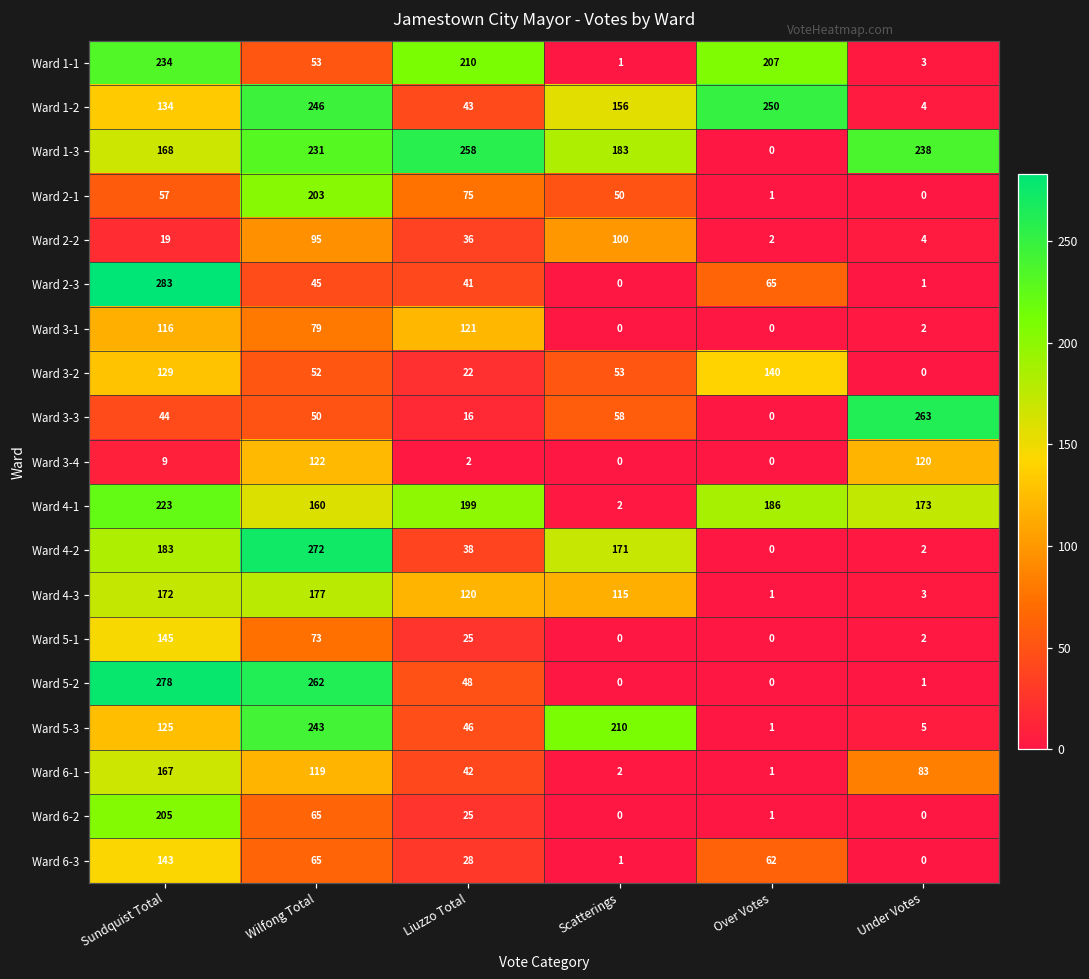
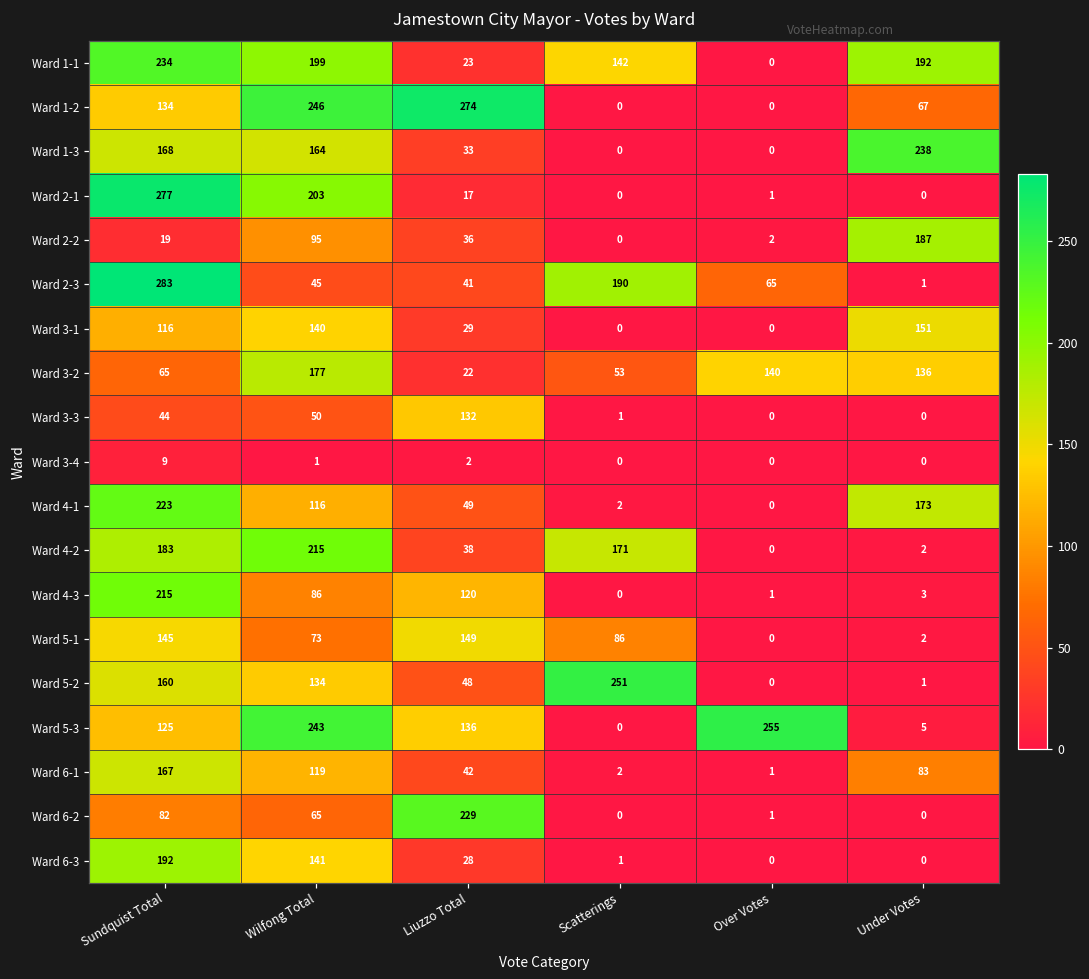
  {
    "Ward 1-1": {
      "Sundquist Total": 234,
-     "Wilfong Total": 53,
-     "Liuzzo Total": 210,
-     "Scatterings": 1,
-     "Over Votes": 207,
-     "Under Votes": 3
+     "Wilfong Total": 199,
+     "Liuzzo Total": 23,
+     "Scatterings": 142,
+     "Over Votes": 0,
+     "Under Votes": 192
    },
    "Ward 1-2": {
      "Sundquist Total": 134,
      "Wilfong Total": 246,
-     "Liuzzo Total": 43,
-     "Scatterings": 156,
-     "Over Votes": 250,
-     "Under Votes": 4
+     "Liuzzo Total": 274,
+     "Scatterings": 0,
+     "Over Votes": 0,
+     "Under Votes": 67
    },
    "Ward 1-3": {
      "Sundquist Total": 168,
-     "Wilfong Total": 231,
-     "Liuzzo Total": 258,
-     "Scatterings": 183,
+     "Wilfong Total": 164,
+     "Liuzzo Total": 33,
+     "Scatterings": 0,
      "Over Votes": 0,
      "Under Votes": 238
    },
    "Ward 2-1": {
-     "Sundquist Total": 57,
+     "Sundquist Total": 277,
      "Wilfong Total": 203,
-     "Liuzzo Total": 75,
-     "Scatterings": 50,
+     "Liuzzo Total": 17,
+     "Scatterings": 0,
      "Over Votes": 1,
      "Under Votes": 0
    },
    "Ward 2-2": {
      "Sundquist Total": 19,
      "Wilfong Total": 95,
      "Liuzzo Total": 36,
-     "Scatterings": 100,
+     "Scatterings": 0,
      "Over Votes": 2,
-     "Under Votes": 4
+     "Under Votes": 187
    },
    "Ward 2-3": {
      "Sundquist Total": 283,
      "Wilfong Total": 45,
      "Liuzzo Total": 41,
-     "Scatterings": 0,
+     "Scatterings": 190,
      "Over Votes": 65,
      "Under Votes": 1
    },
    "Ward 3-1": {
      "Sundquist Total": 116,
-     "Wilfong Total": 79,
-     "Liuzzo Total": 121,
+     "Wilfong Total": 140,
+     "Liuzzo Total": 29,
      "Scatterings": 0,
      "Over Votes": 0,
-     "Under Votes": 2
+     "Under Votes": 151
    },
    "Ward 3-2": {
-     "Sundquist Total": 129,
-     "Wilfong Total": 52,
+     "Sundquist Total": 65,
+     "Wilfong Total": 177,
      "Liuzzo Total": 22,
      "Scatterings": 53,
      "Over Votes": 140,
-     "Under Votes": 0
+     "Under Votes": 136
    },
    "Ward 3-3": {
      "Sundquist Total": 44,
      "Wilfong Total": 50,
-     "Liuzzo Total": 16,
-     "Scatterings": 58,
+     "Liuzzo Total": 132,
+     "Scatterings": 1,
      "Over Votes": 0,
-     "Under Votes": 263
+     "Under Votes": 0
    },
    "Ward 3-4": {
      "Sundquist Total": 9,
-     "Wilfong Total": 122,
+     "Wilfong Total": 1,
      "Liuzzo Total": 2,
      "Scatterings": 0,
      "Over Votes": 0,
-     "Under Votes": 120
+     "Under Votes": 0
    },
    "Ward 4-1": {
      "Sundquist Total": 223,
-     "Wilfong Total": 160,
-     "Liuzzo Total": 199,
+     "Wilfong Total": 116,
+     "Liuzzo Total": 49,
      "Scatterings": 2,
-     "Over Votes": 186,
+     "Over Votes": 0,
      "Under Votes": 173
    },
    "Ward 4-2": {
      "Sundquist Total": 183,
-     "Wilfong Total": 272,
+     "Wilfong Total": 215,
      "Liuzzo Total": 38,
      "Scatterings": 171,
      "Over Votes": 0,
      "Under Votes": 2
    },
    "Ward 4-3": {
-     "Sundquist Total": 172,
-     "Wilfong Total": 177,
+     "Sundquist Total": 215,
+     "Wilfong Total": 86,
      "Liuzzo Total": 120,
-     "Scatterings": 115,
+     "Scatterings": 0,
      "Over Votes": 1,
      "Under Votes": 3
    },
    "Ward 5-1": {
      "Sundquist Total": 145,
      "Wilfong Total": 73,
-     "Liuzzo Total": 25,
-     "Scatterings": 0,
+     "Liuzzo Total": 149,
+     "Scatterings": 86,
      "Over Votes": 0,
      "Under Votes": 2
    },
    "Ward 5-2": {
-     "Sundquist Total": 278,
-     "Wilfong Total": 262,
+     "Sundquist Total": 160,
+     "Wilfong Total": 134,
      "Liuzzo Total": 48,
-     "Scatterings": 0,
+     "Scatterings": 251,
      "Over Votes": 0,
      "Under Votes": 1
    },
    "Ward 5-3": {
      "Sundquist Total": 125,
      "Wilfong Total": 243,
-     "Liuzzo Total": 46,
-     "Scatterings": 210,
-     "Over Votes": 1,
+     "Liuzzo Total": 136,
+     "Scatterings": 0,
+     "Over Votes": 255,
      "Under Votes": 5
    },
    "Ward 6-1": {
      "Sundquist Total": 167,
      "Wilfong Total": 119,
      "Liuzzo Total": 42,
      "Scatterings": 2,
      "Over Votes": 1,
      "Under Votes": 83
    },
    "Ward 6-2": {
-     "Sundquist Total": 205,
+     "Sundquist Total": 82,
      "Wilfong Total": 65,
-     "Liuzzo Total": 25,
+     "Liuzzo Total": 229,
      "Scatterings": 0,
      "Over Votes": 1,
      "Under Votes": 0
    },
    "Ward 6-3": {
-     "Sundquist Total": 143,
-     "Wilfong Total": 65,
+     "Sundquist Total": 192,
+     "Wilfong Total": 141,
      "Liuzzo Total": 28,
      "Scatterings": 1,
-     "Over Votes": 62,
+     "Over Votes": 0,
      "Under Votes": 0
    }
  }
